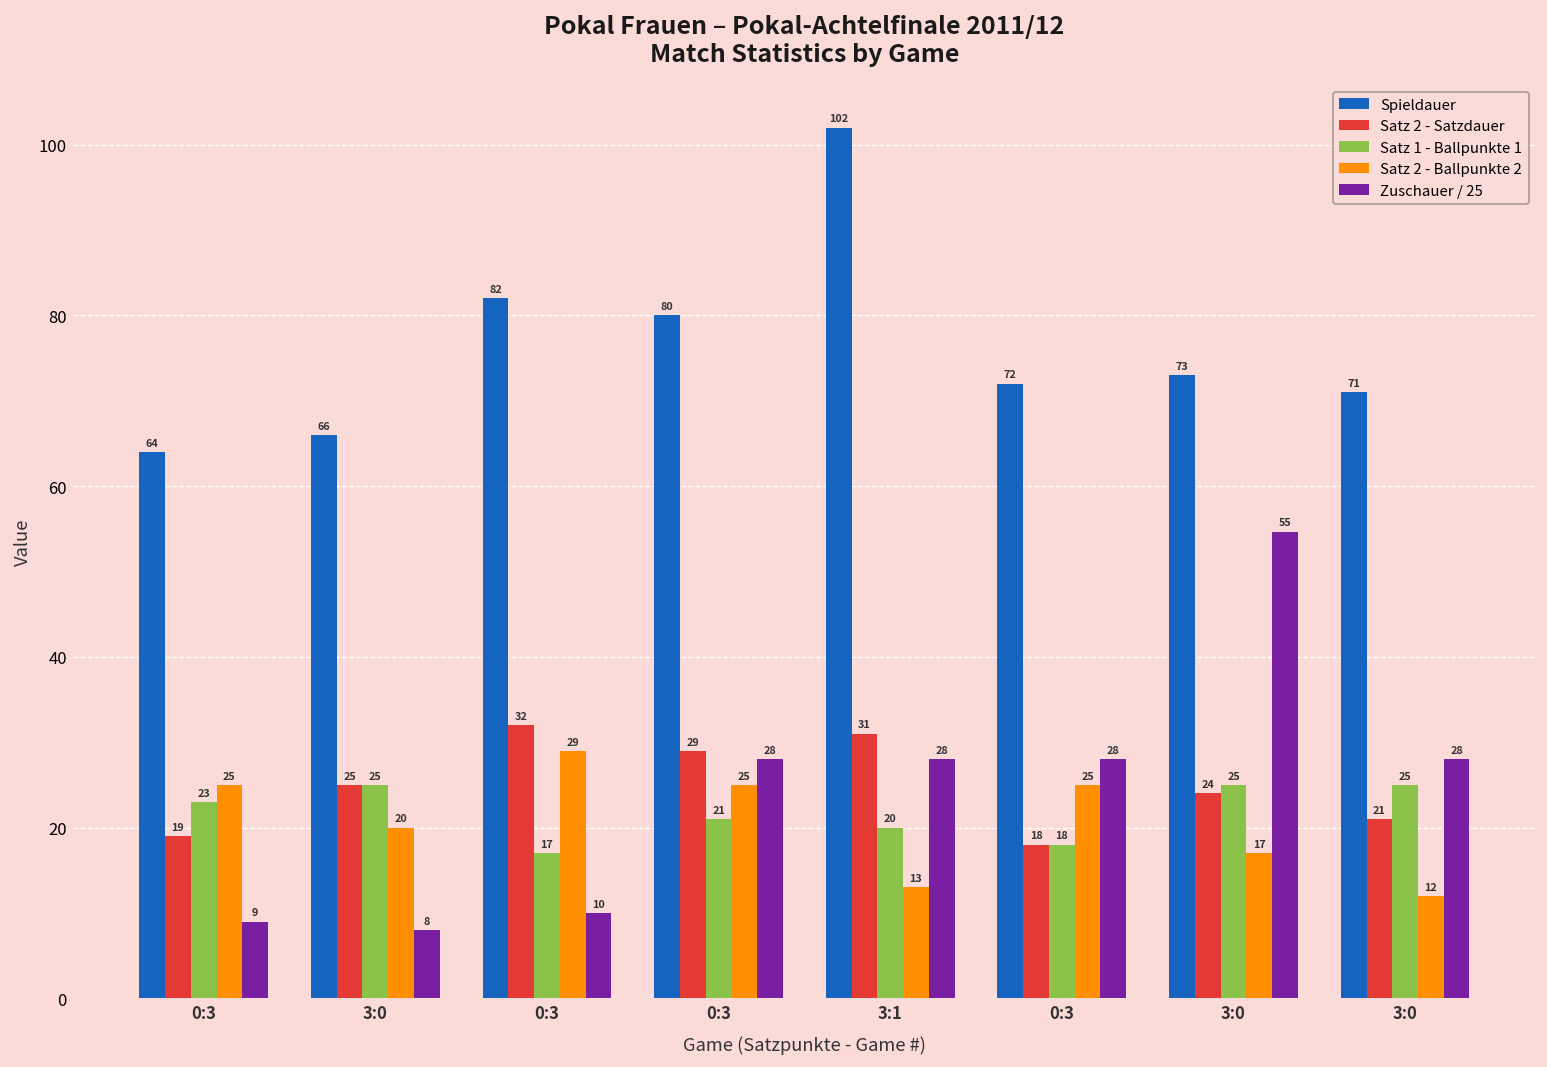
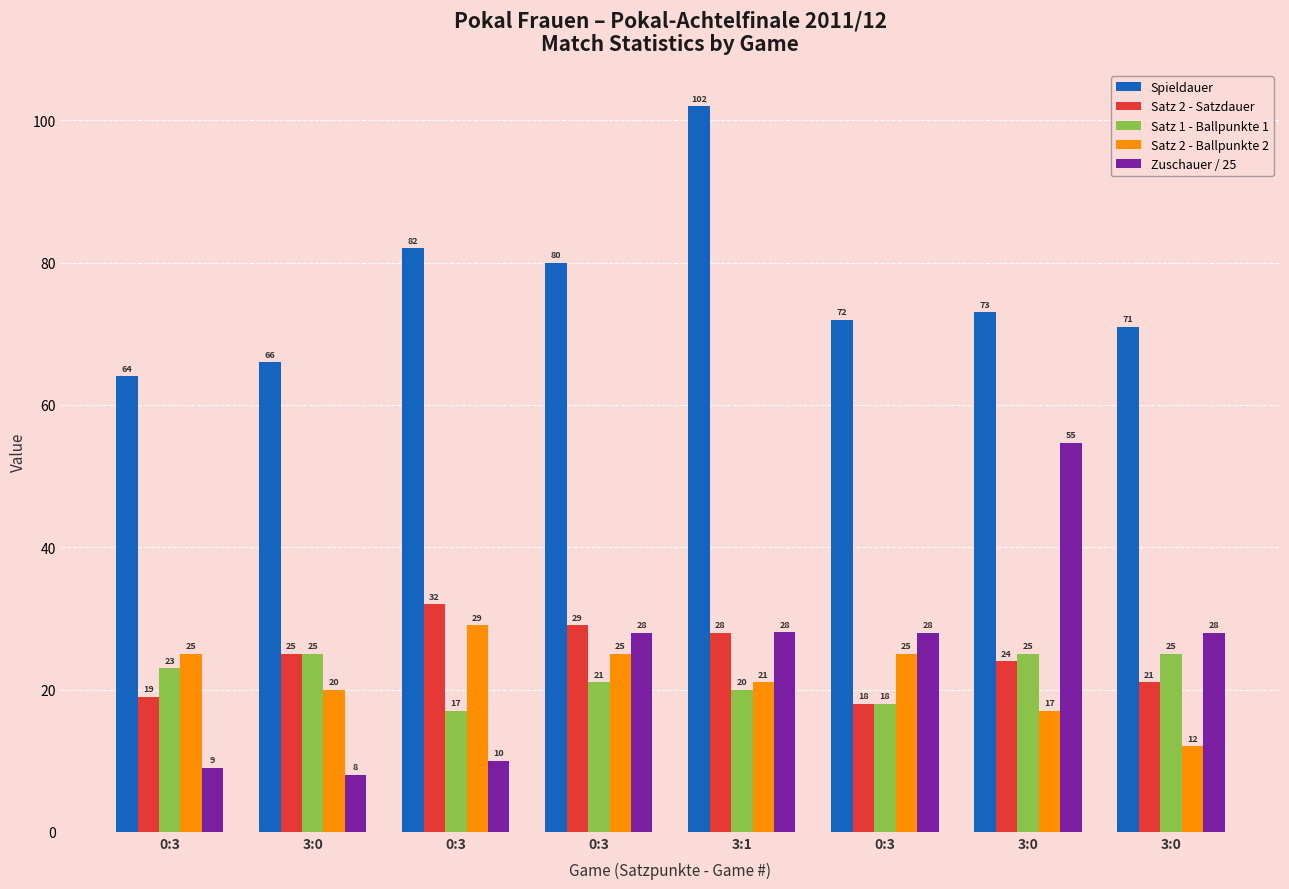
  {
    "Spieldauer": {
      "3:1": 102
    },
    "Satz 2 - Satzdauer": {
-     "3:1": 31
+     "3:1": 28
    },
    "Satz 1 - Ballpunkte 1": {
      "3:1": 20
    },
    "Satz 2 - Ballpunkte 2": {
-     "3:1": 13
+     "3:1": 21
    },
    "Zuschauer / 25": {
      "3:1": 28
    }
  }
